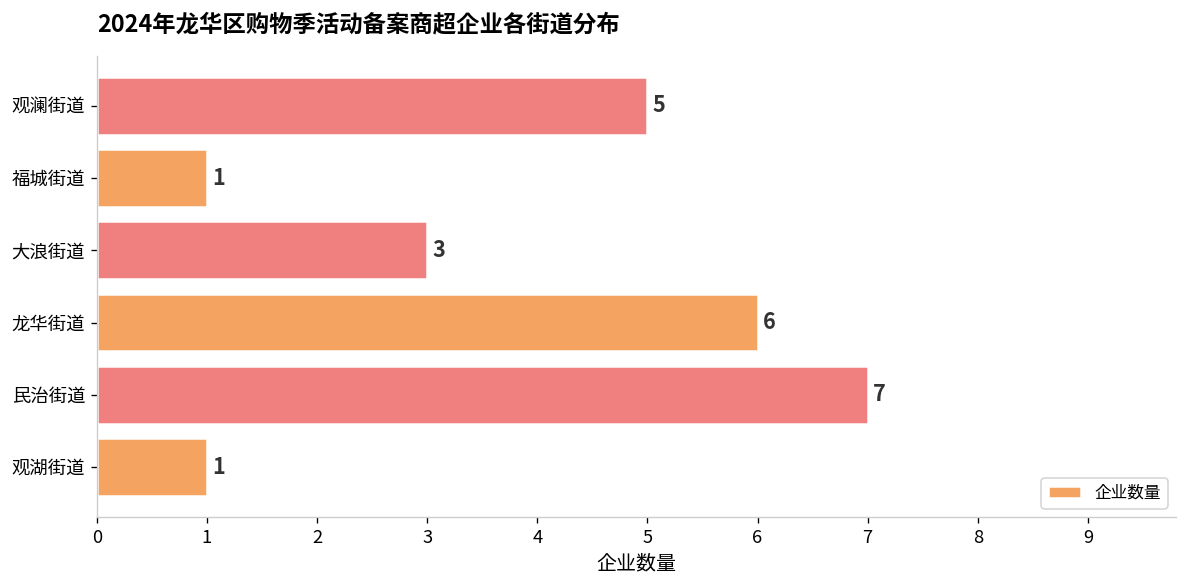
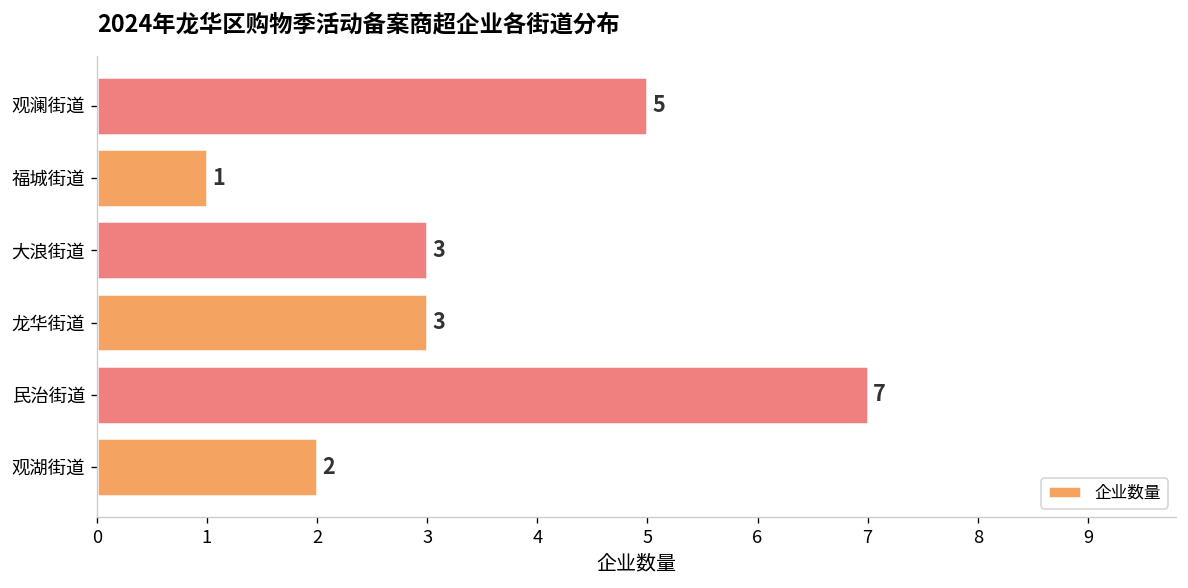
  {
    "观澜街道": 5,
    "福城街道": 1,
    "大浪街道": 3,
-   "龙华街道": 6,
+   "龙华街道": 3,
    "民治街道": 7,
-   "观湖街道": 1
+   "观湖街道": 2
  }
